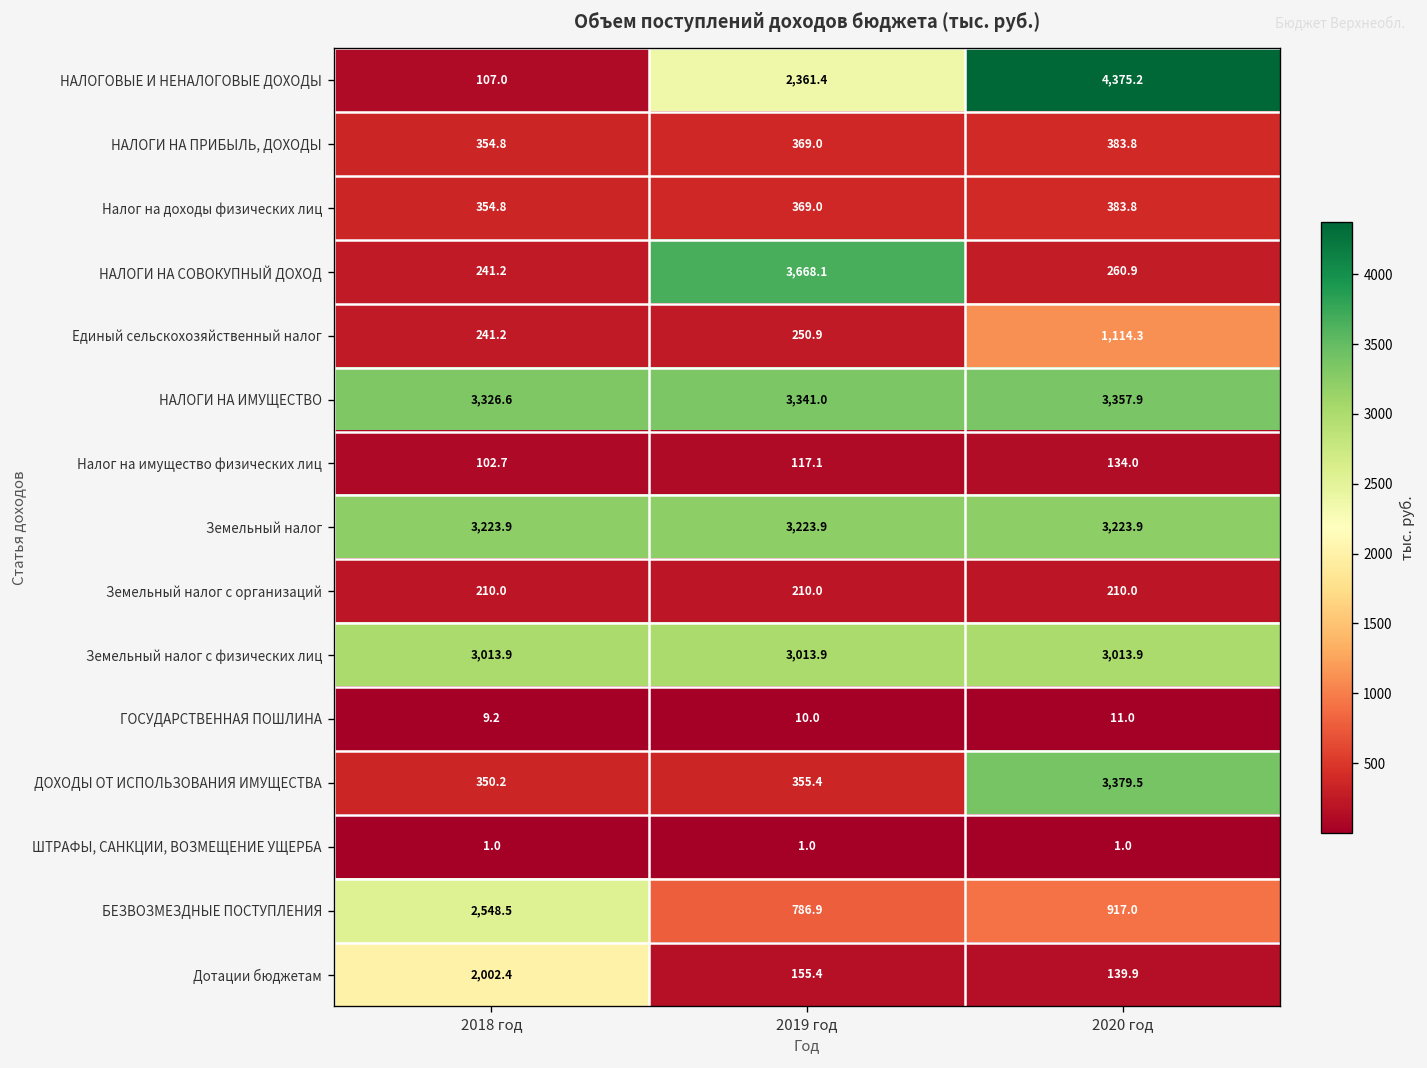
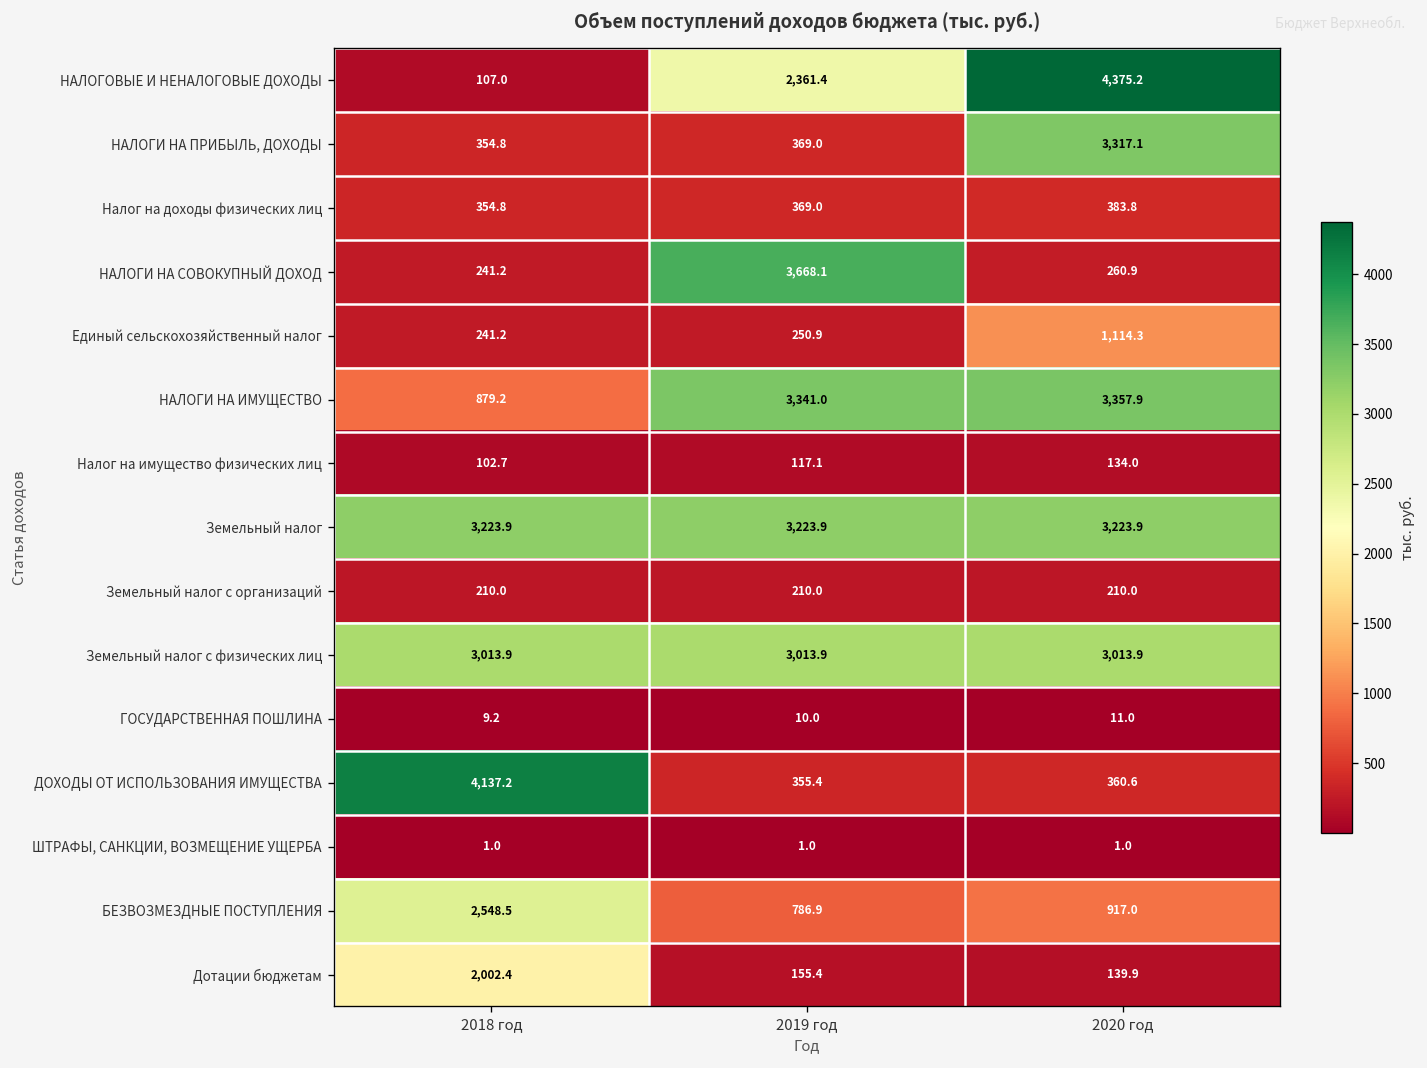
  {
    "НАЛОГОВЫЕ И НЕНАЛОГОВЫЕ ДОХОДЫ": {
      "2018 год": "107.0",
      "2019 год": "2,361.4",
      "2020 год": "4,375.2"
    },
    "НАЛОГИ НА ПРИБЫЛЬ, ДОХОДЫ": {
      "2018 год": "354.8",
      "2019 год": "369.0",
-     "2020 год": "383.8"
+     "2020 год": "3,317.1"
    },
    "Налог на доходы физических лиц": {
      "2018 год": "354.8",
      "2019 год": "369.0",
      "2020 год": "383.8"
    },
    "НАЛОГИ НА СОВОКУПНЫЙ ДОХОД": {
      "2018 год": "241.2",
      "2019 год": "3,668.1",
      "2020 год": "260.9"
    },
    "Единый сельскохозяйственный налог": {
      "2018 год": "241.2",
      "2019 год": "250.9",
      "2020 год": "1,114.3"
    },
    "НАЛОГИ НА ИМУЩЕСТВО": {
-     "2018 год": "3,326.6",
+     "2018 год": "879.2",
      "2019 год": "3,341.0",
      "2020 год": "3,357.9"
    },
    "Налог на имущество физических лиц": {
      "2018 год": "102.7",
      "2019 год": "117.1",
      "2020 год": "134.0"
    },
    "Земельный налог": {
      "2018 год": "3,223.9",
      "2019 год": "3,223.9",
      "2020 год": "3,223.9"
    },
    "Земельный налог с организаций": {
      "2018 год": "210.0",
      "2019 год": "210.0",
      "2020 год": "210.0"
    },
    "Земельный налог с физических лиц": {
      "2018 год": "3,013.9",
      "2019 год": "3,013.9",
      "2020 год": "3,013.9"
    },
    "ГОСУДАРСТВЕННАЯ ПОШЛИНА": {
      "2018 год": "9.2",
      "2019 год": "10.0",
      "2020 год": "11.0"
    },
    "ДОХОДЫ ОТ ИСПОЛЬЗОВАНИЯ ИМУЩЕСТВА": {
-     "2018 год": "350.2",
+     "2018 год": "4,137.2",
      "2019 год": "355.4",
-     "2020 год": "3,379.5"
+     "2020 год": "360.6"
    },
    "ШТРАФЫ, САНКЦИИ, ВОЗМЕЩЕНИЕ УЩЕРБА": {
      "2018 год": "1.0",
      "2019 год": "1.0",
      "2020 год": "1.0"
    },
    "БЕЗВОЗМЕЗДНЫЕ ПОСТУПЛЕНИЯ": {
      "2018 год": "2,548.5",
      "2019 год": "786.9",
      "2020 год": "917.0"
    },
    "Дотации бюджетам": {
      "2018 год": "2,002.4",
      "2019 год": "155.4",
      "2020 год": "139.9"
    }
  }
